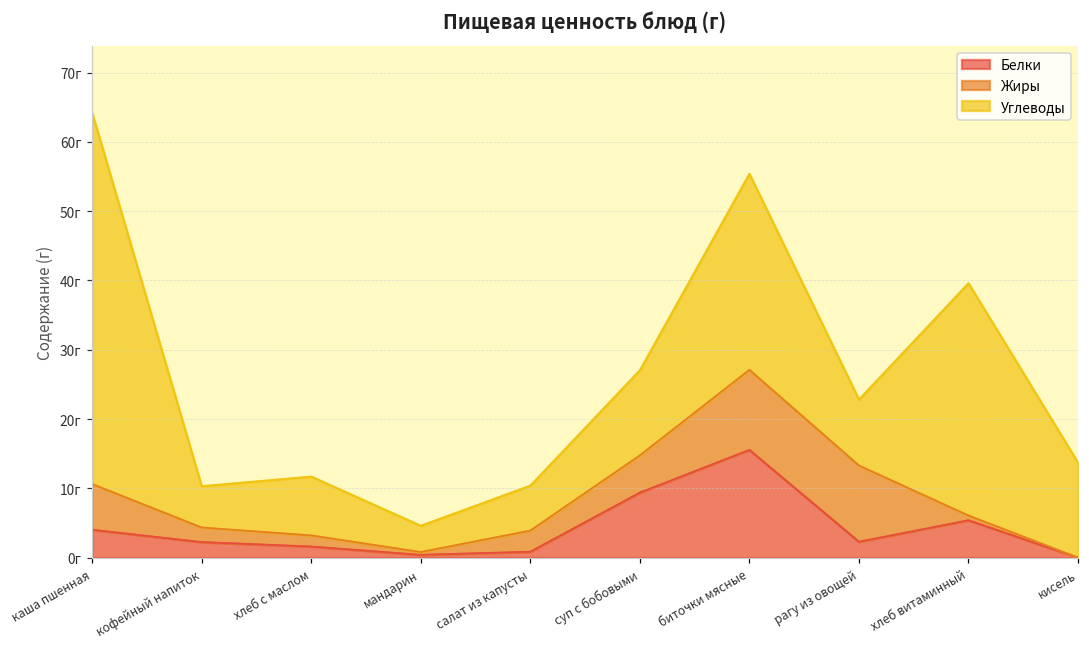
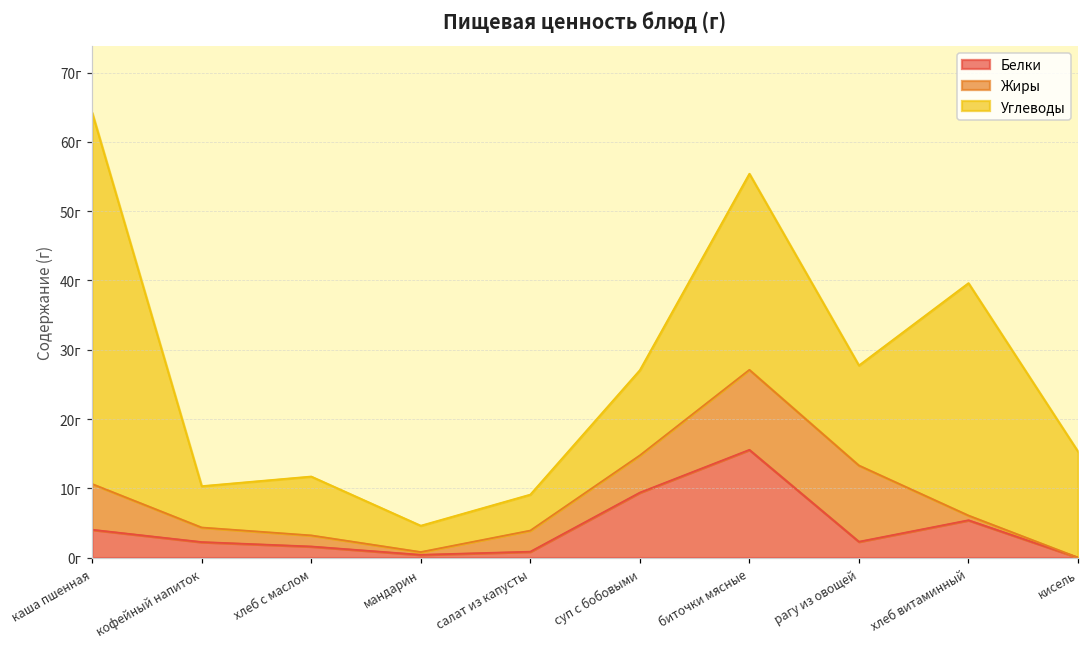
  {
    "Углеводы": {
      "каша пшенная": "54г",
      "кофейный напиток": "6г",
      "хлеб с маслом": "9г",
      "мандарин": "4г",
-     "салат из капусты": "6г",
+     "салат из капусты": "5г",
      "суп с бобовыми": "12г",
      "биточки мясные": "28г",
-     "рагу из овощей": "10г",
+     "рагу из овощей": "14г",
      "хлеб витаминный": "34г",
-     "кисель": "14г"
+     "кисель": "15г"
    }
  }
